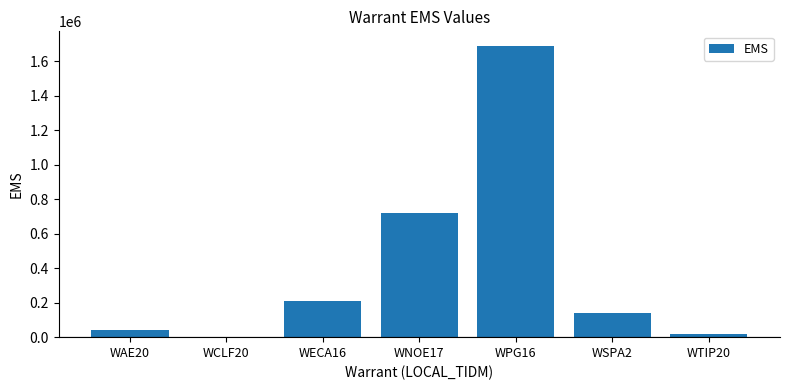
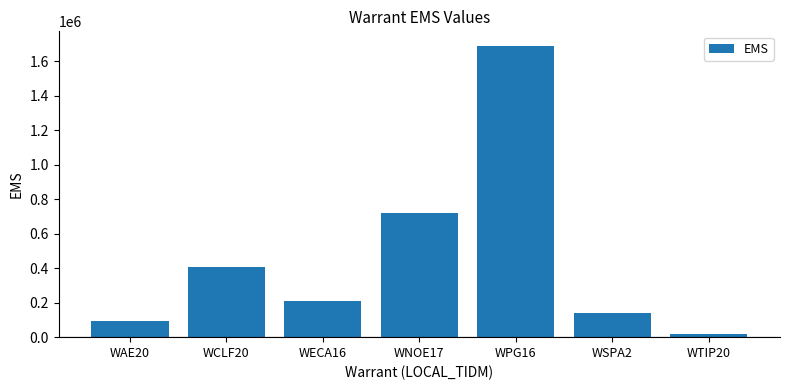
  {
-   "WAE20": 40000,
-   "WCLF20": 0,
+   "WAE20": 90000,
+   "WCLF20": 410000,
    "WECA16": 210000,
    "WNOE17": 720000,
    "WPG16": 1690000,
    "WSPA2": 140000,
    "WTIP20": 20000
  }
